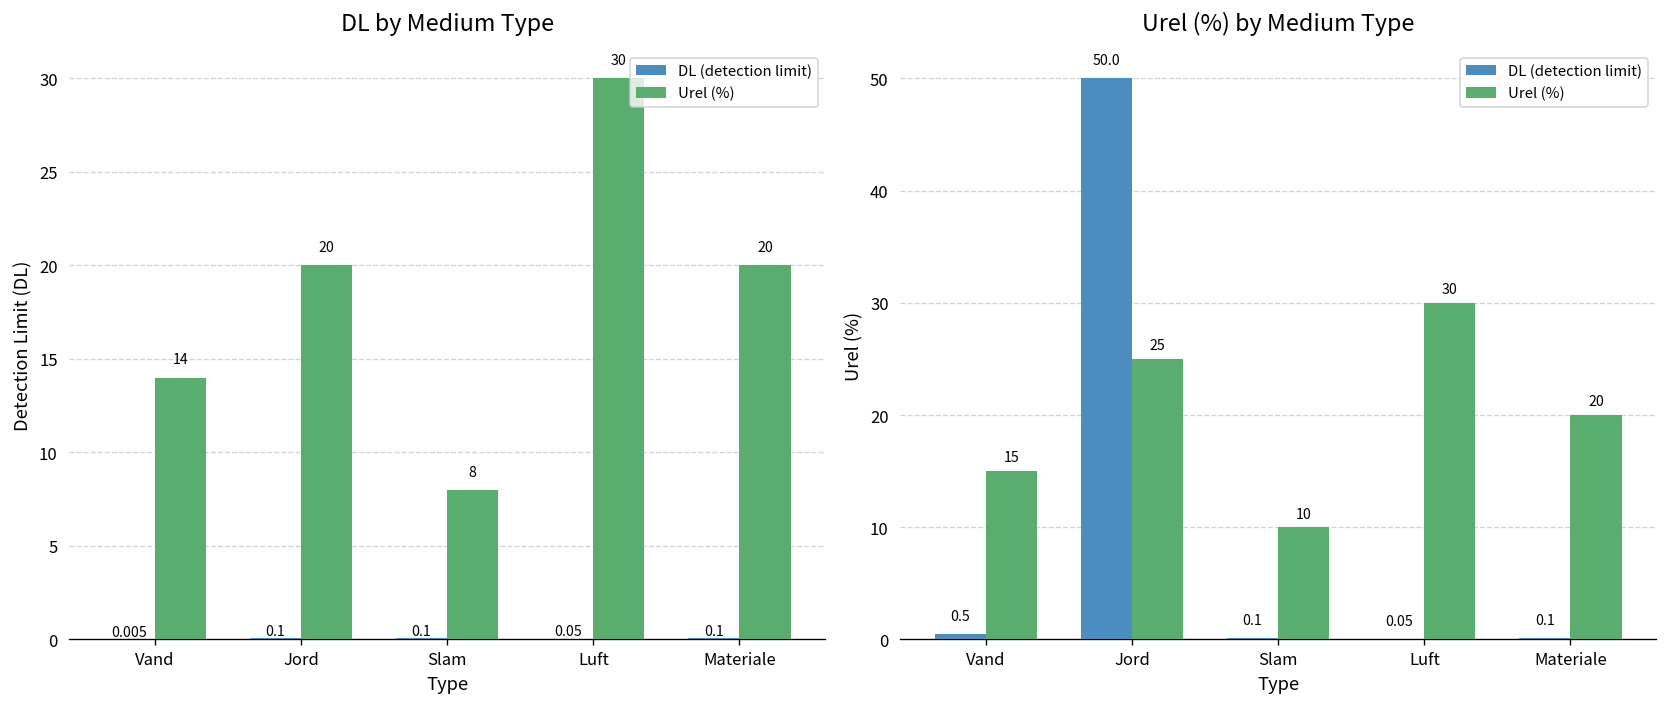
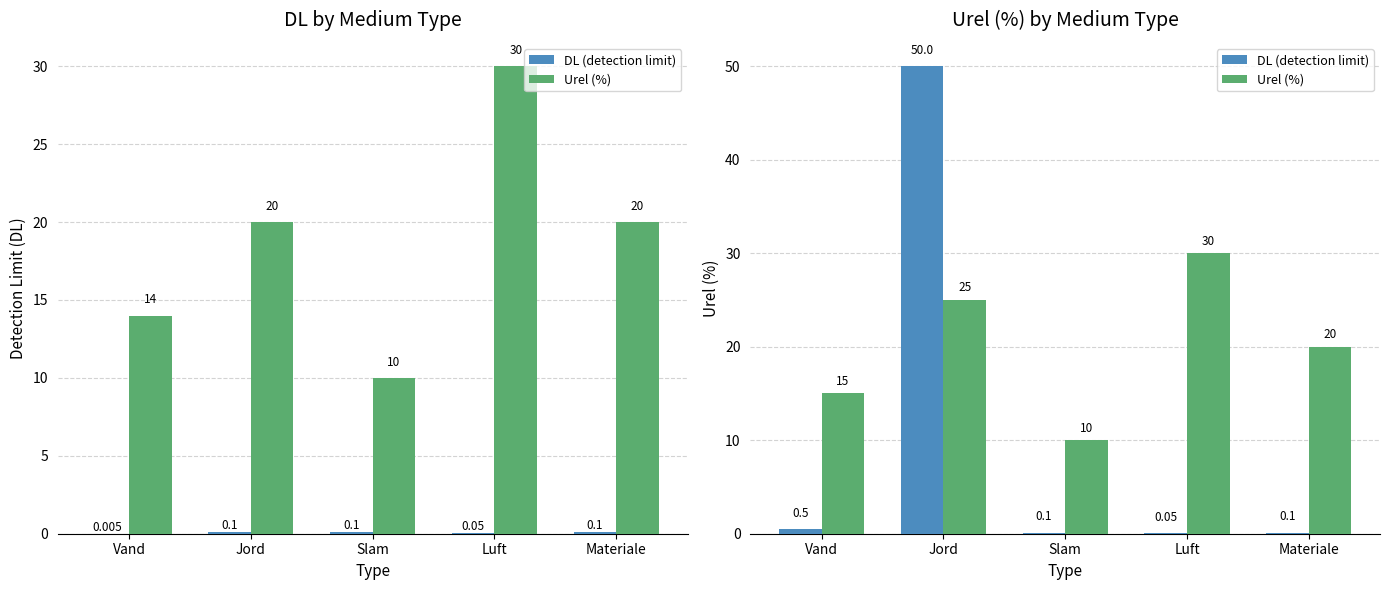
  {
    "DL by Medium Type": {
      "DL (detection limit)": {
        "Vand": 0.005,
        "Jord": 0.1,
        "Slam": 0.1,
        "Luft": 0.05,
        "Materiale": 0.1
      },
      "Urel (%)": {
        "Vand": 14,
        "Jord": 20,
-       "Slam": 8,
+       "Slam": 10,
        "Luft": 30,
        "Materiale": 20
      }
    },
    "Urel (%) by Medium Type": {
      "DL (detection limit)": {
        "Vand": 0.5,
        "Jord": 50.0,
        "Slam": 0.1,
        "Luft": 0.05,
        "Materiale": 0.1
      },
      "Urel (%)": {
        "Vand": 15,
        "Jord": 25,
        "Slam": 10,
        "Luft": 30,
        "Materiale": 20
      }
    }
  }
